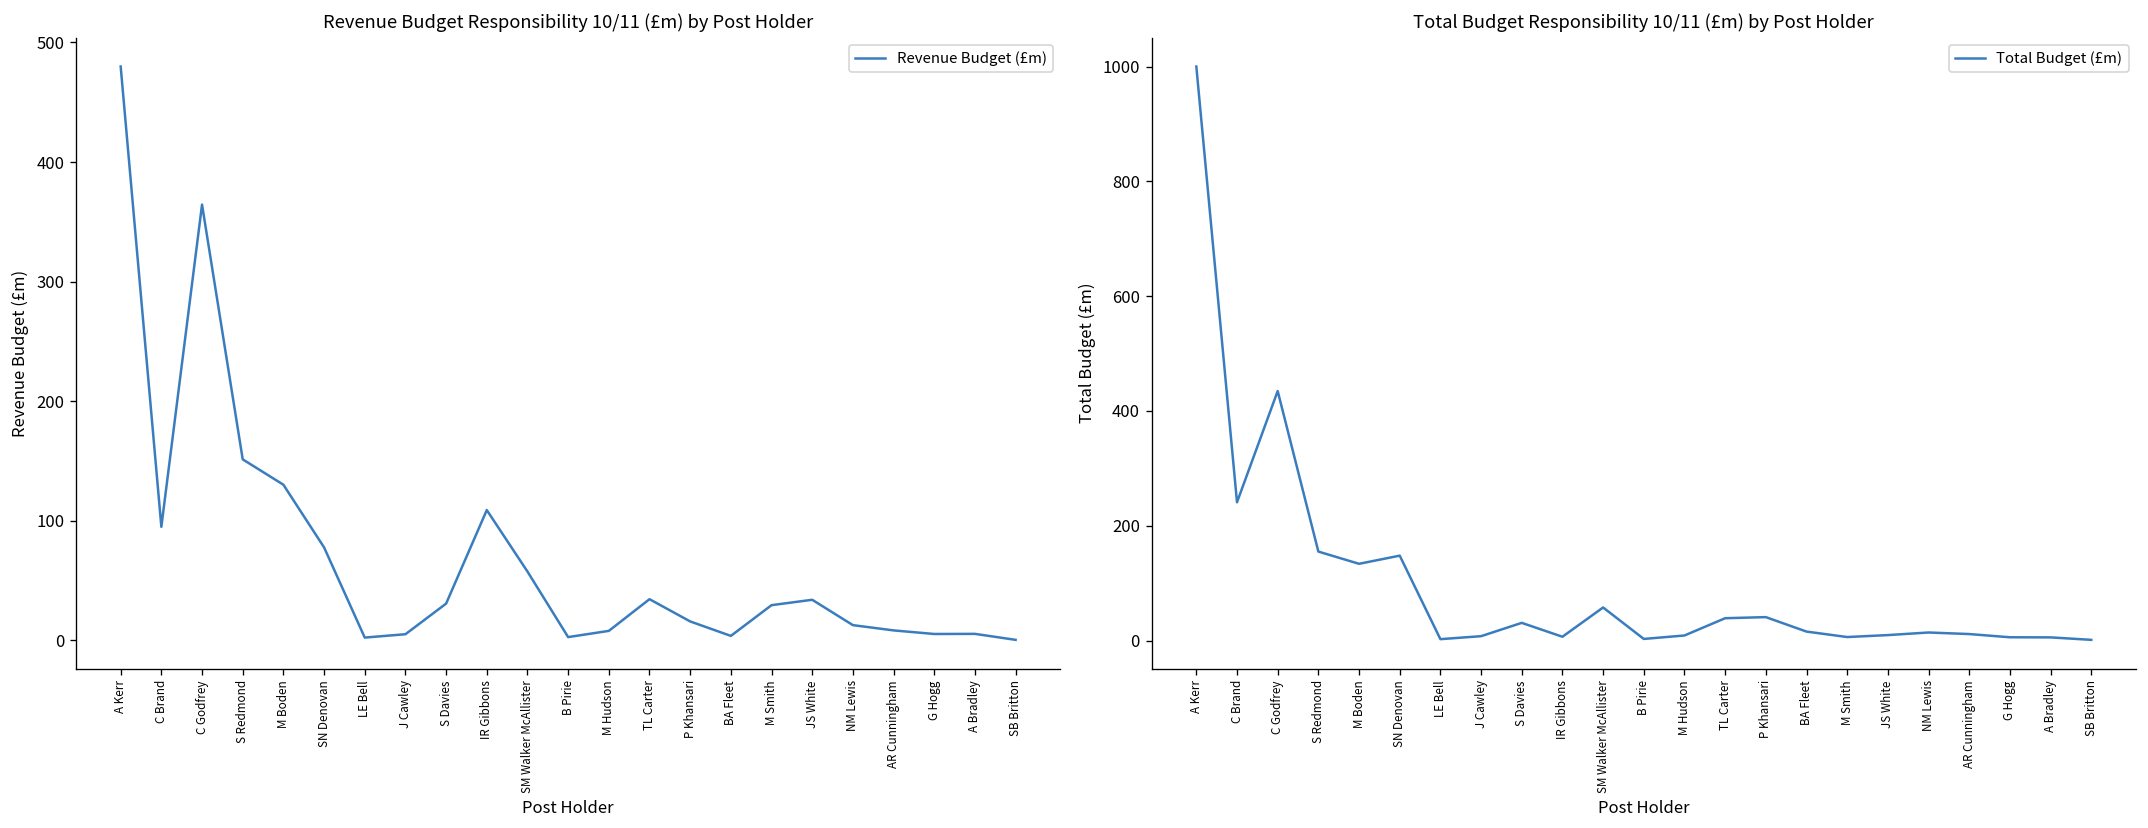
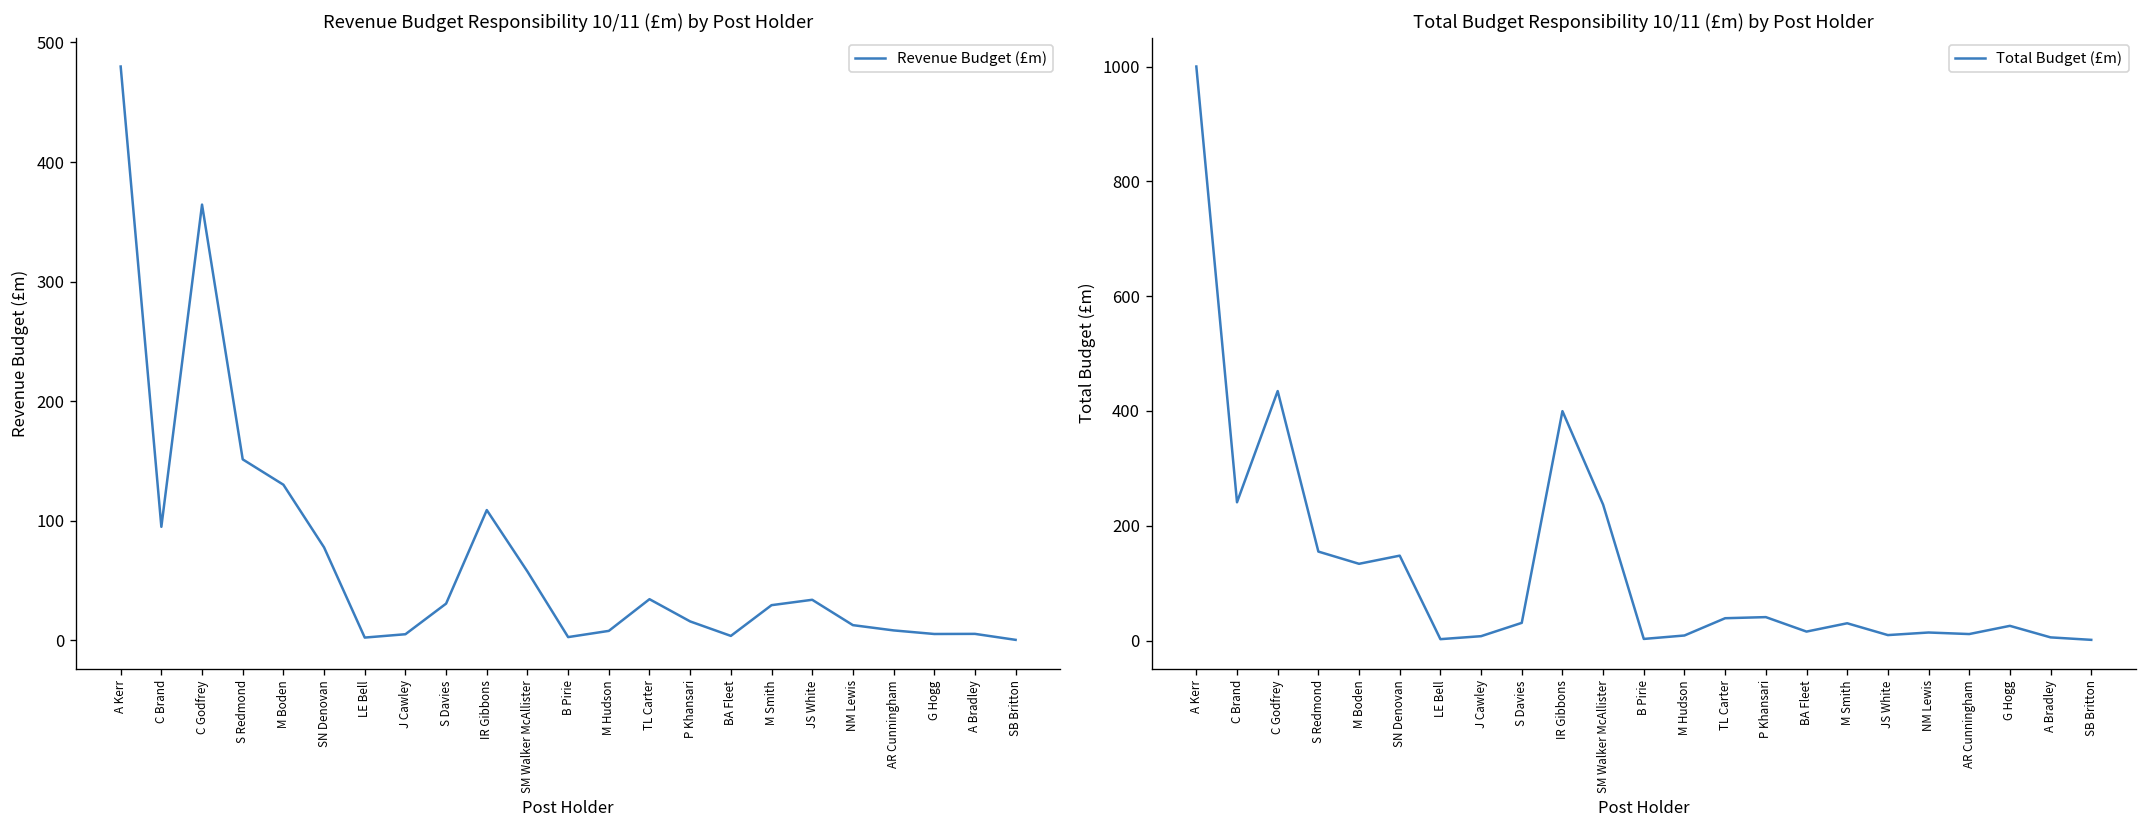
  {
    "Revenue Budget Responsibility 10/11 (£m) by Post Holder": {
      "A Kerr": 480,
      "C Brand": 100,
      "C Godfrey": 360,
      "S Redmond": 150,
      "M Boden": 130,
      "SN Denovan": 80,
      "LE Bell": 0,
      "J Cawley": 10,
      "S Davies": 30,
      "IR Gibbons": 110,
      "SM Walker McAllister": 60,
      "B Pirie": 0,
      "M Hudson": 10,
      "TL Carter": 30,
      "P Khansari": 20,
      "BA Fleet": 0,
      "M Smith": 30,
      "JS White": 30,
      "NM Lewis": 10,
      "AR Cunningham": 10,
      "G Hogg": 10,
      "A Bradley": 10,
      "SB Britton": 0
    },
    "Total Budget Responsibility 10/11 (£m) by Post Holder": {
      "A Kerr": 1000,
      "C Brand": 240,
      "C Godfrey": 430,
      "S Redmond": 160,
      "M Boden": 130,
      "SN Denovan": 150,
      "LE Bell": 0,
      "J Cawley": 10,
      "S Davies": 30,
-     "IR Gibbons": 10,
-     "SM Walker McAllister": 60,
+     "IR Gibbons": 400,
+     "SM Walker McAllister": 240,
      "B Pirie": 0,
      "M Hudson": 10,
      "TL Carter": 40,
      "P Khansari": 40,
      "BA Fleet": 20,
-     "M Smith": 10,
+     "M Smith": 30,
      "JS White": 10,
      "NM Lewis": 10,
      "AR Cunningham": 10,
-     "G Hogg": 10,
+     "G Hogg": 30,
      "A Bradley": 10,
      "SB Britton": 0
    }
  }
